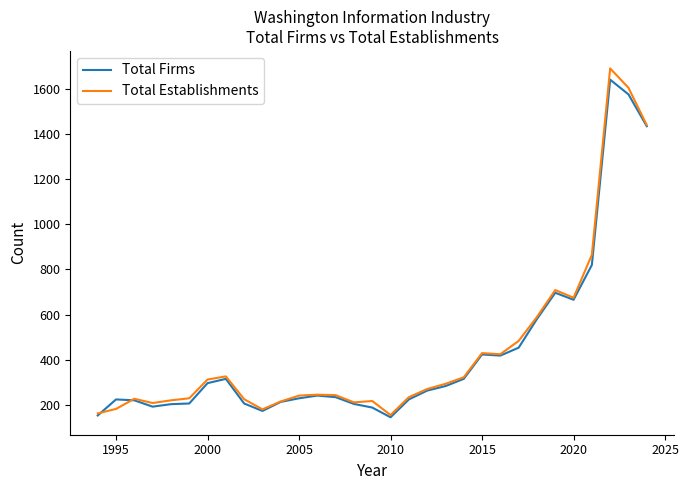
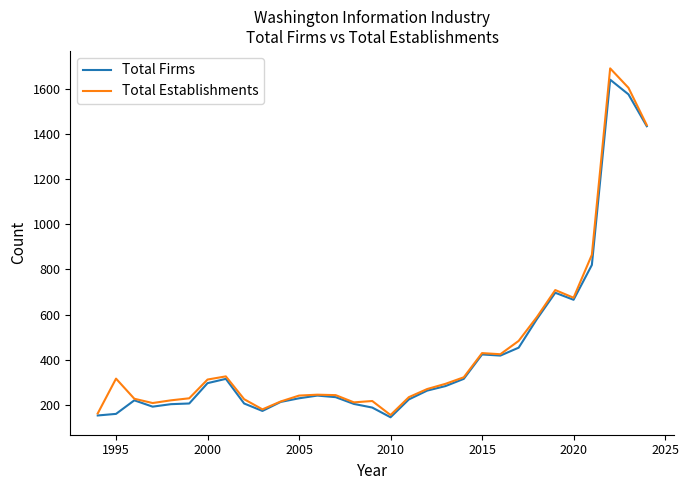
  {
    "Total Firms": {
-     "1995": 230,
+     "1995": 160,
      "2000": 300,
      "2005": 230
    },
    "Total Establishments": {
-     "1995": 180,
+     "1995": 320,
      "2000": 310,
      "2005": 240
    }
  }
